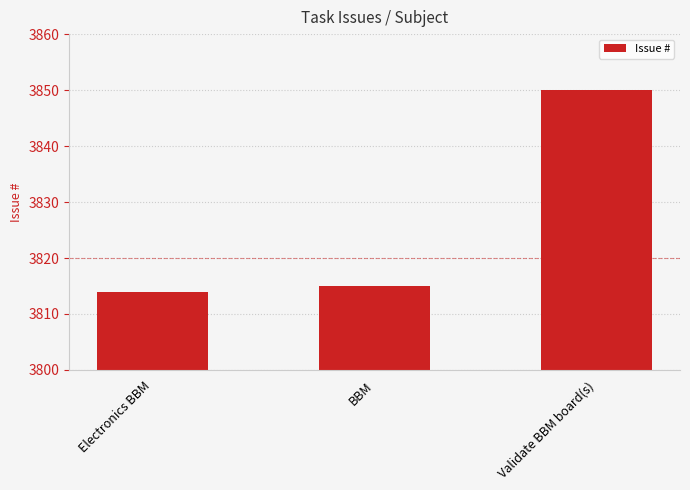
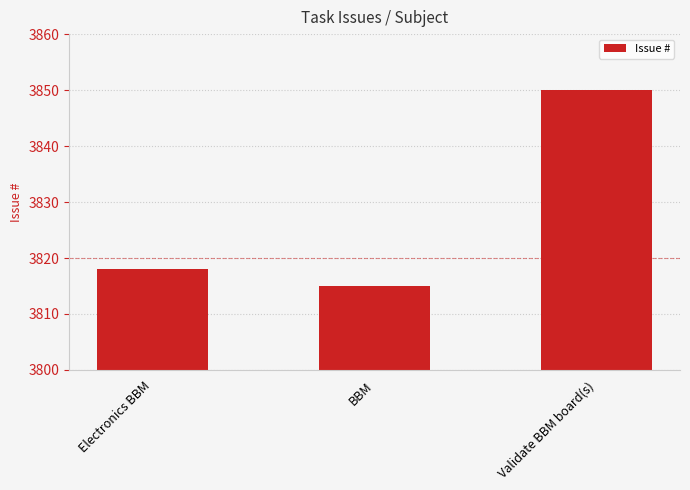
  {
-   "Electronics BBM": 3814,
+   "Electronics BBM": 3818,
    "BBM": 3815,
    "Validate BBM board(s)": 3850
  }
